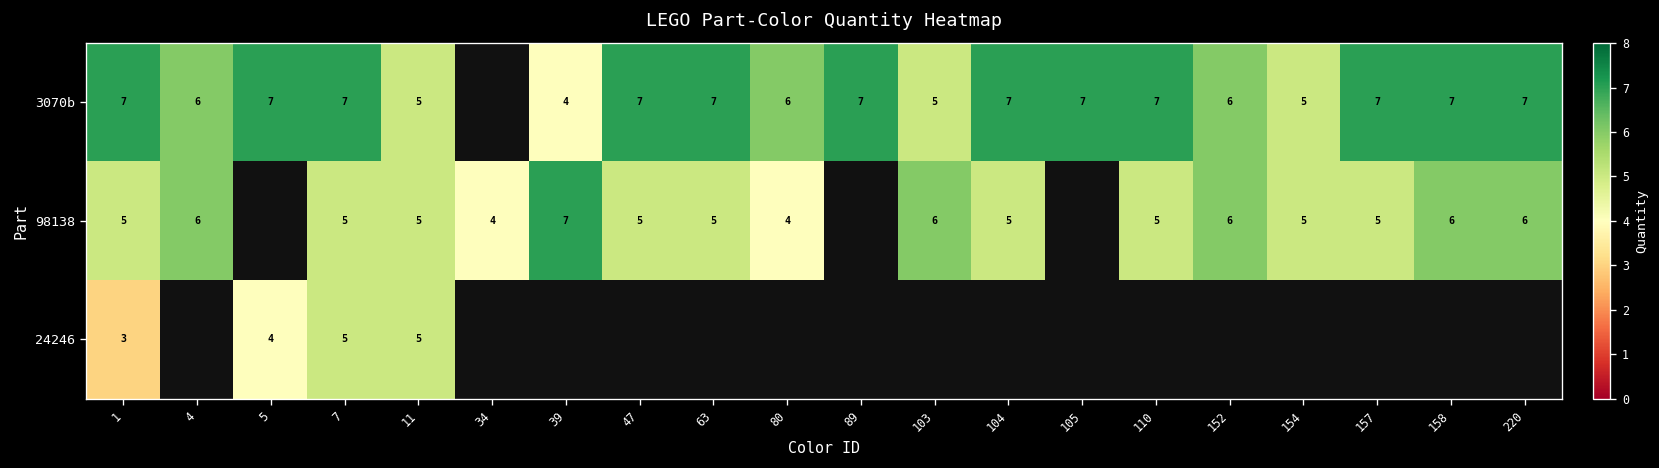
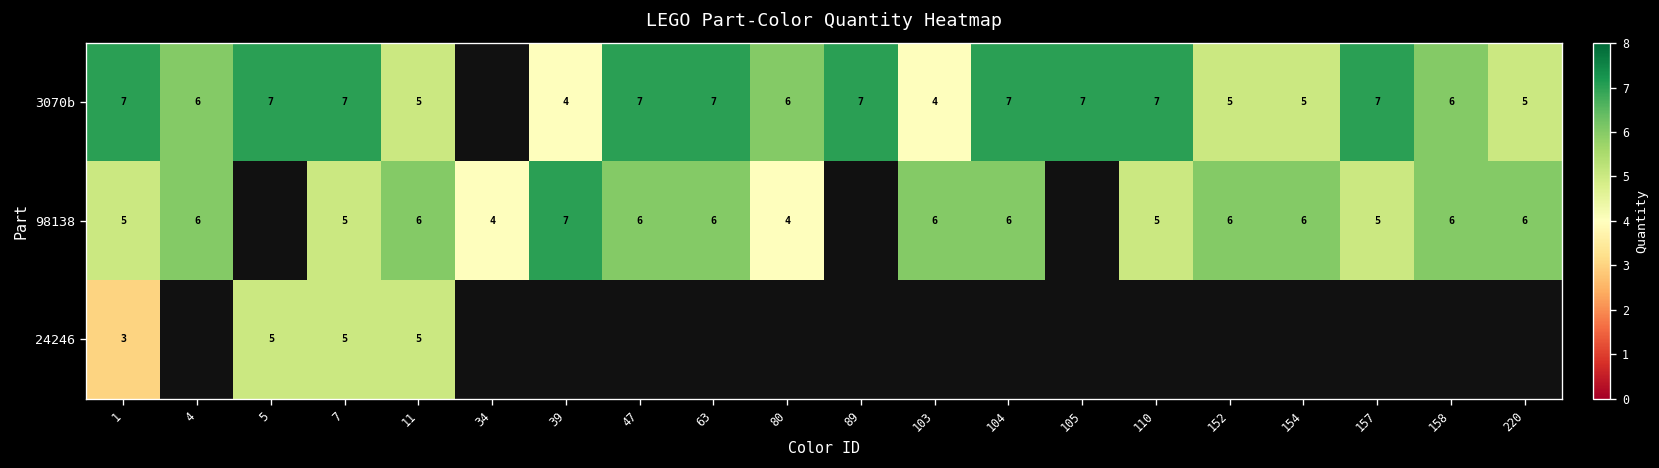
  {
    "3070b": {
      "1": 7,
      "4": 6,
      "5": 7,
      "7": 7,
      "11": 5,
      "39": 4,
      "47": 7,
      "63": 7,
      "80": 6,
      "89": 7,
-     "103": 5,
+     "103": 4,
      "104": 7,
      "105": 7,
      "110": 7,
-     "152": 6,
+     "152": 5,
      "154": 5,
      "157": 7,
-     "158": 7,
-     "220": 7
+     "158": 6,
+     "220": 5
    },
    "98138": {
      "1": 5,
      "4": 6,
      "7": 5,
-     "11": 5,
+     "11": 6,
      "34": 4,
      "39": 7,
-     "47": 5,
-     "63": 5,
+     "47": 6,
+     "63": 6,
      "80": 4,
      "103": 6,
-     "104": 5,
+     "104": 6,
      "110": 5,
      "152": 6,
-     "154": 5,
+     "154": 6,
      "157": 5,
      "158": 6,
      "220": 6
    },
    "24246": {
      "1": 3,
-     "5": 4,
+     "5": 5,
      "7": 5,
      "11": 5
    }
  }
